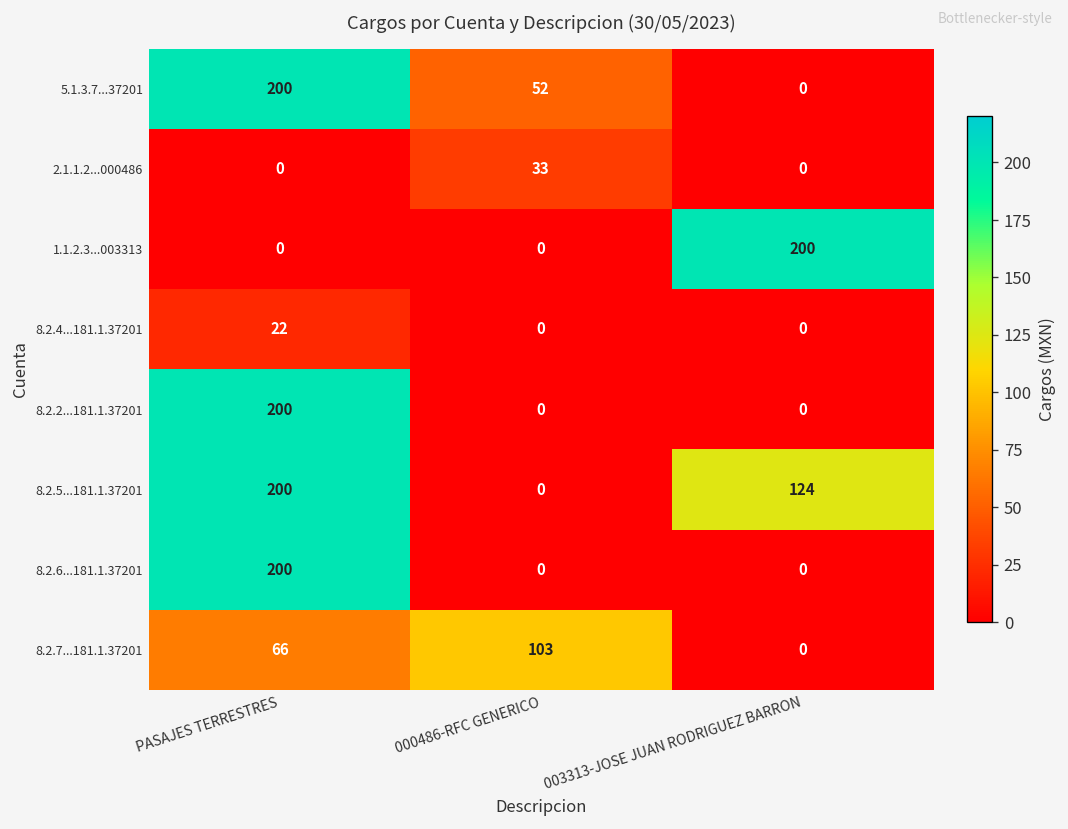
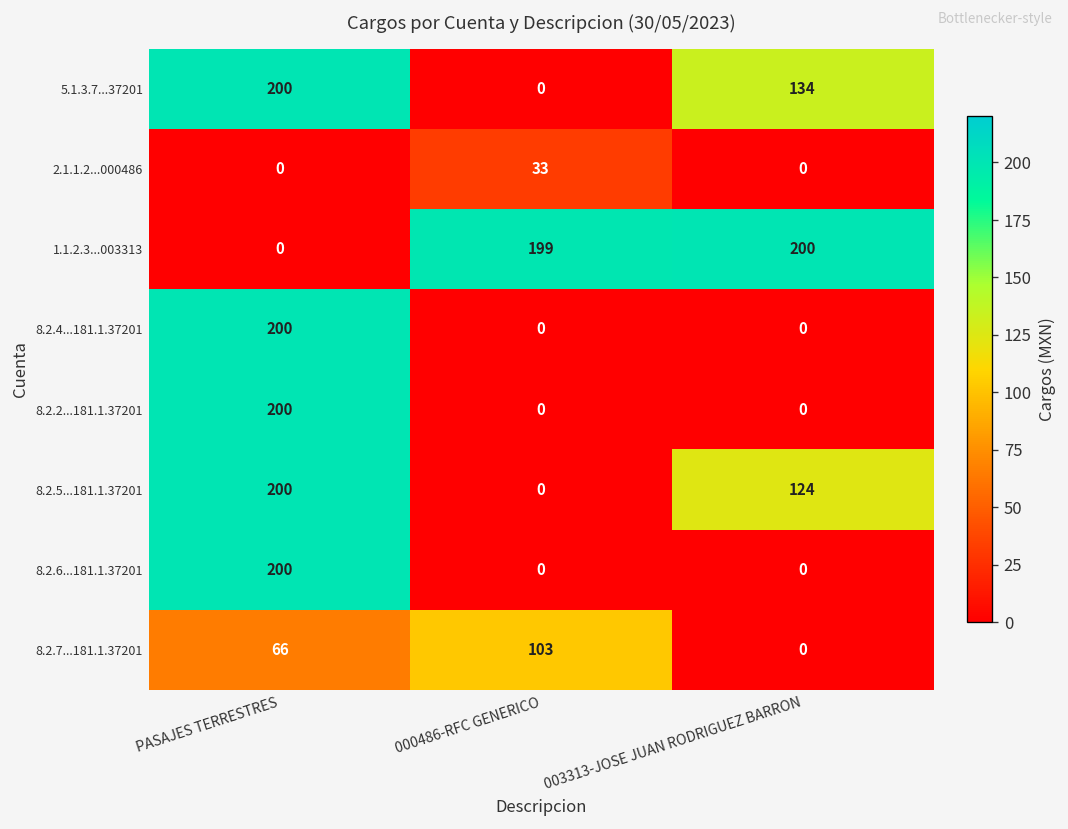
  {
    "5.1.3.7...37201": {
      "PASAJES TERRESTRES": 200,
-     "000486-RFC GENERICO": 52,
-     "003313-JOSE JUAN RODRIGUEZ BARRON": 0
+     "000486-RFC GENERICO": 0,
+     "003313-JOSE JUAN RODRIGUEZ BARRON": 134
    },
    "2.1.1.2...000486": {
      "PASAJES TERRESTRES": 0,
      "000486-RFC GENERICO": 33,
      "003313-JOSE JUAN RODRIGUEZ BARRON": 0
    },
    "1.1.2.3...003313": {
      "PASAJES TERRESTRES": 0,
-     "000486-RFC GENERICO": 0,
+     "000486-RFC GENERICO": 199,
      "003313-JOSE JUAN RODRIGUEZ BARRON": 200
    },
    "8.2.4...181.1.37201": {
-     "PASAJES TERRESTRES": 22,
+     "PASAJES TERRESTRES": 200,
      "000486-RFC GENERICO": 0,
      "003313-JOSE JUAN RODRIGUEZ BARRON": 0
    },
    "8.2.2...181.1.37201": {
      "PASAJES TERRESTRES": 200,
      "000486-RFC GENERICO": 0,
      "003313-JOSE JUAN RODRIGUEZ BARRON": 0
    },
    "8.2.5...181.1.37201": {
      "PASAJES TERRESTRES": 200,
      "000486-RFC GENERICO": 0,
      "003313-JOSE JUAN RODRIGUEZ BARRON": 124
    },
    "8.2.6...181.1.37201": {
      "PASAJES TERRESTRES": 200,
      "000486-RFC GENERICO": 0,
      "003313-JOSE JUAN RODRIGUEZ BARRON": 0
    },
    "8.2.7...181.1.37201": {
      "PASAJES TERRESTRES": 66,
      "000486-RFC GENERICO": 103,
      "003313-JOSE JUAN RODRIGUEZ BARRON": 0
    }
  }
